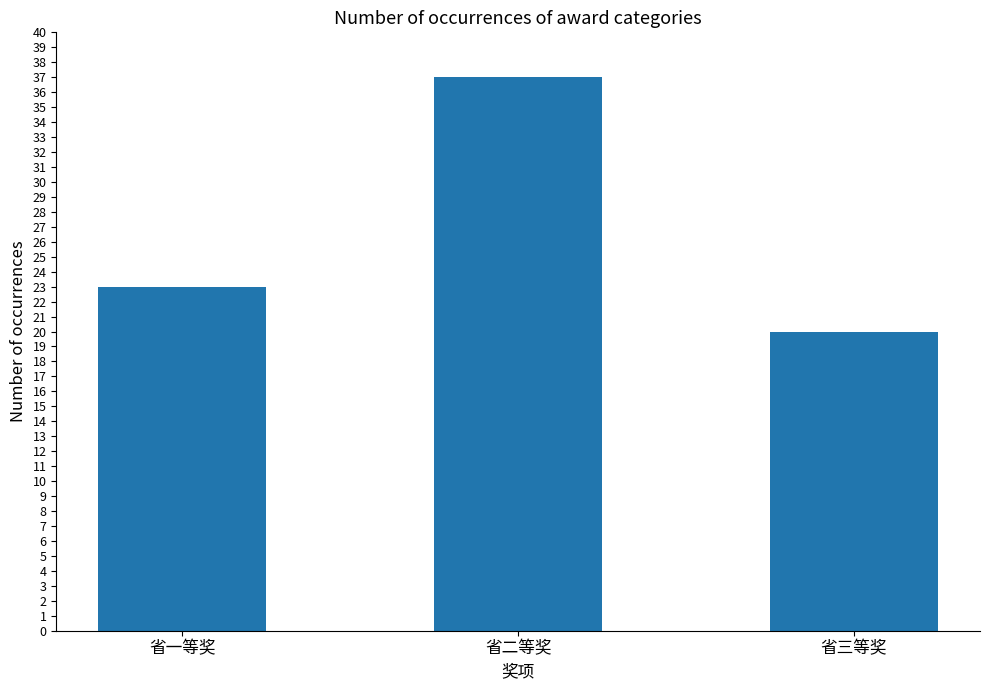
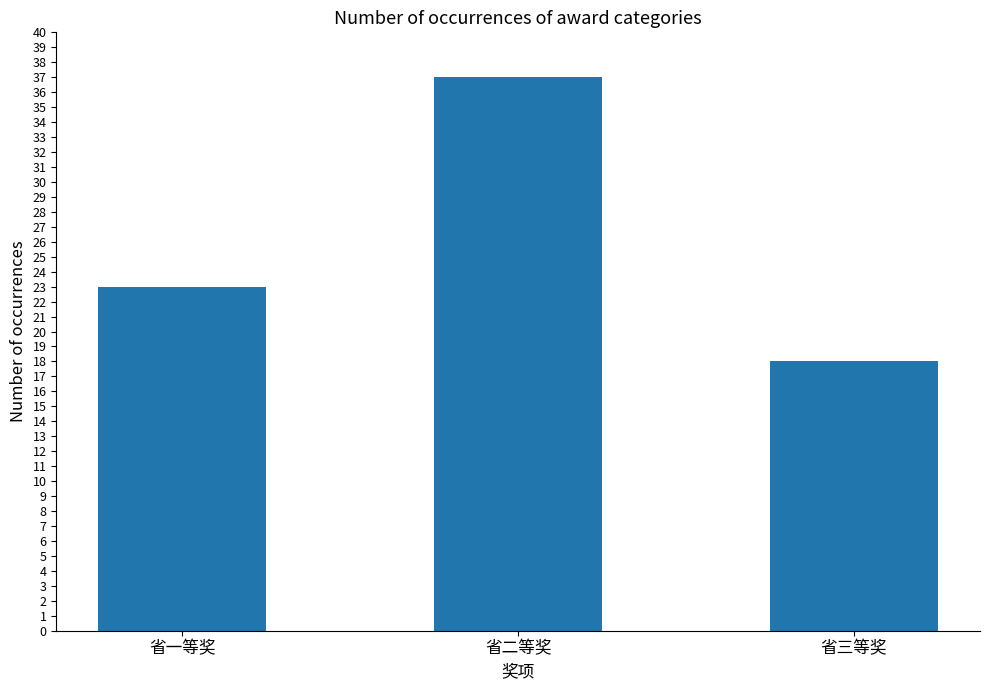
  {
    "省一等奖": 23,
    "省二等奖": 37,
-   "省三等奖": 20
+   "省三等奖": 18
  }
